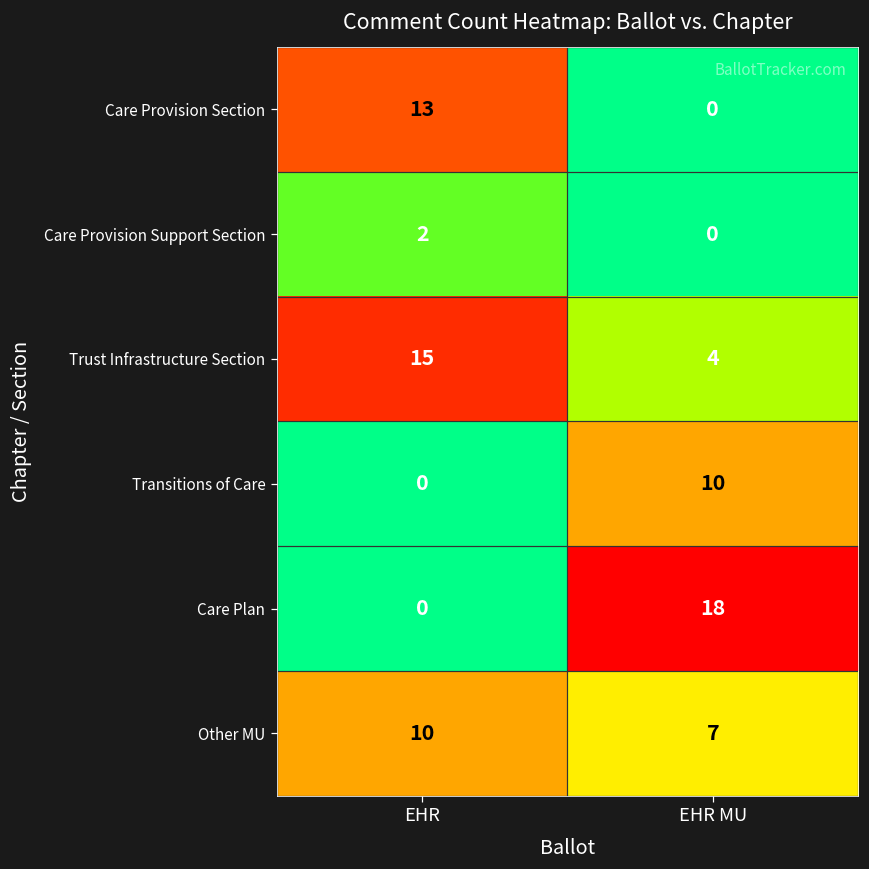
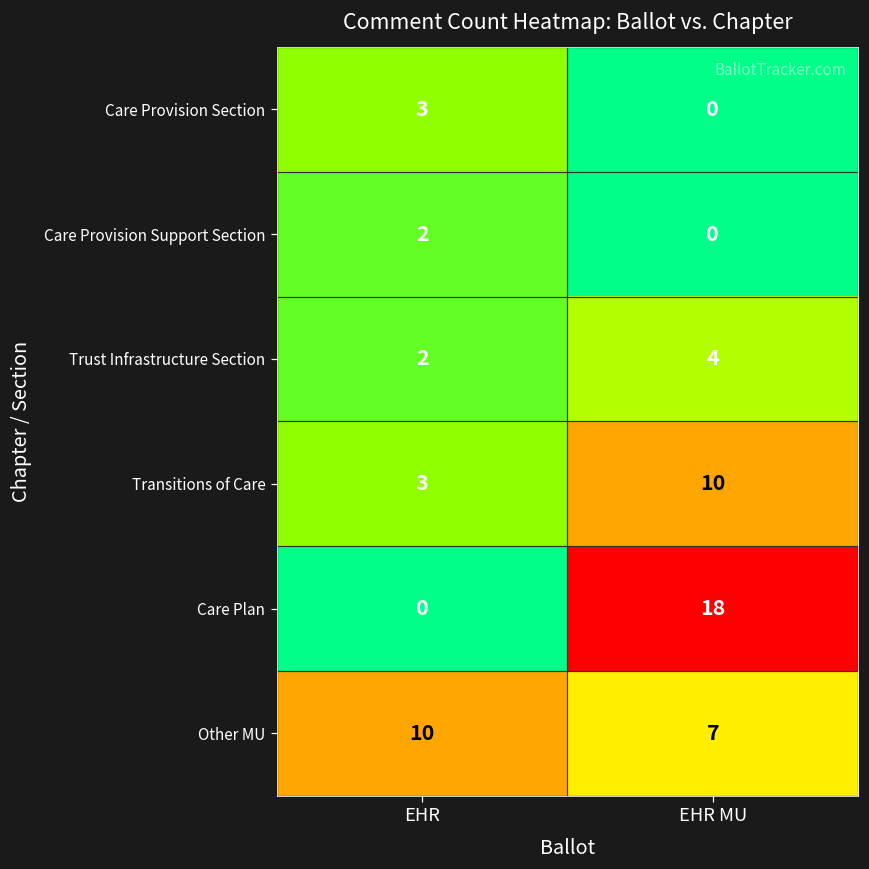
  {
    "Care Provision Section": {
-     "EHR": 13
+     "EHR": 3
    },
    "Care Provision Support Section": {
      "EHR": 2,
      "EHR MU": 0
    },
    "Trust Infrastructure Section": {
-     "EHR": 15,
+     "EHR": 2,
      "EHR MU": 4
    },
    "Transitions of Care": {
-     "EHR": 0,
+     "EHR": 3,
      "EHR MU": 10
    },
    "Care Plan": {
      "EHR": 0,
      "EHR MU": 18
    },
    "Other MU": {
      "EHR": 10,
      "EHR MU": 7
    }
  }
